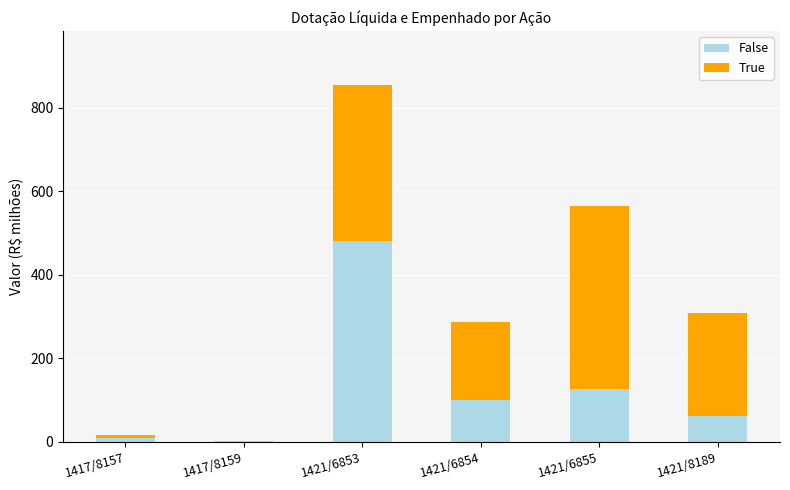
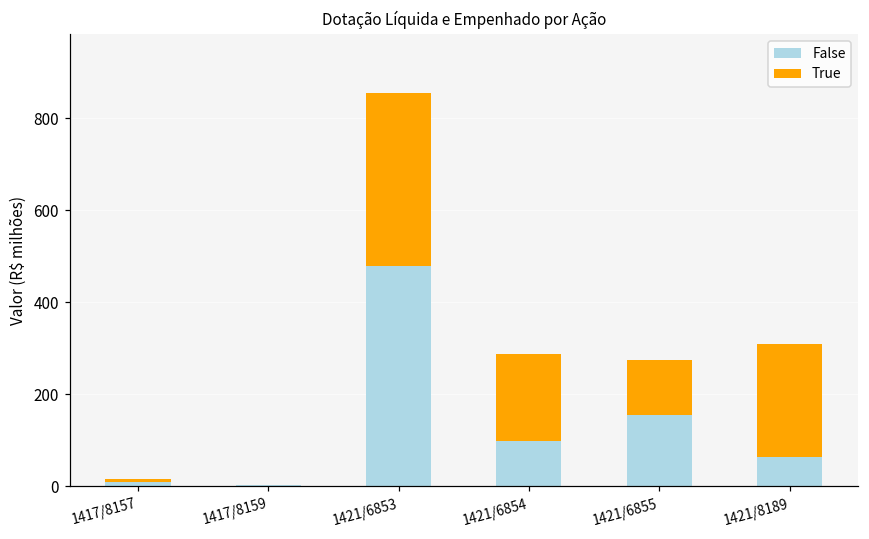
  {
    "False": {
      "1417/8157": 10,
      "1421/6853": 480,
      "1421/6854": 100,
-     "1421/6855": 130,
+     "1421/6855": 150,
      "1421/8189": 60
    },
    "True": {
      "1417/8157": 10,
      "1421/6853": 380,
      "1421/6854": 190,
-     "1421/6855": 440,
+     "1421/6855": 120,
      "1421/8189": 250
    }
  }
